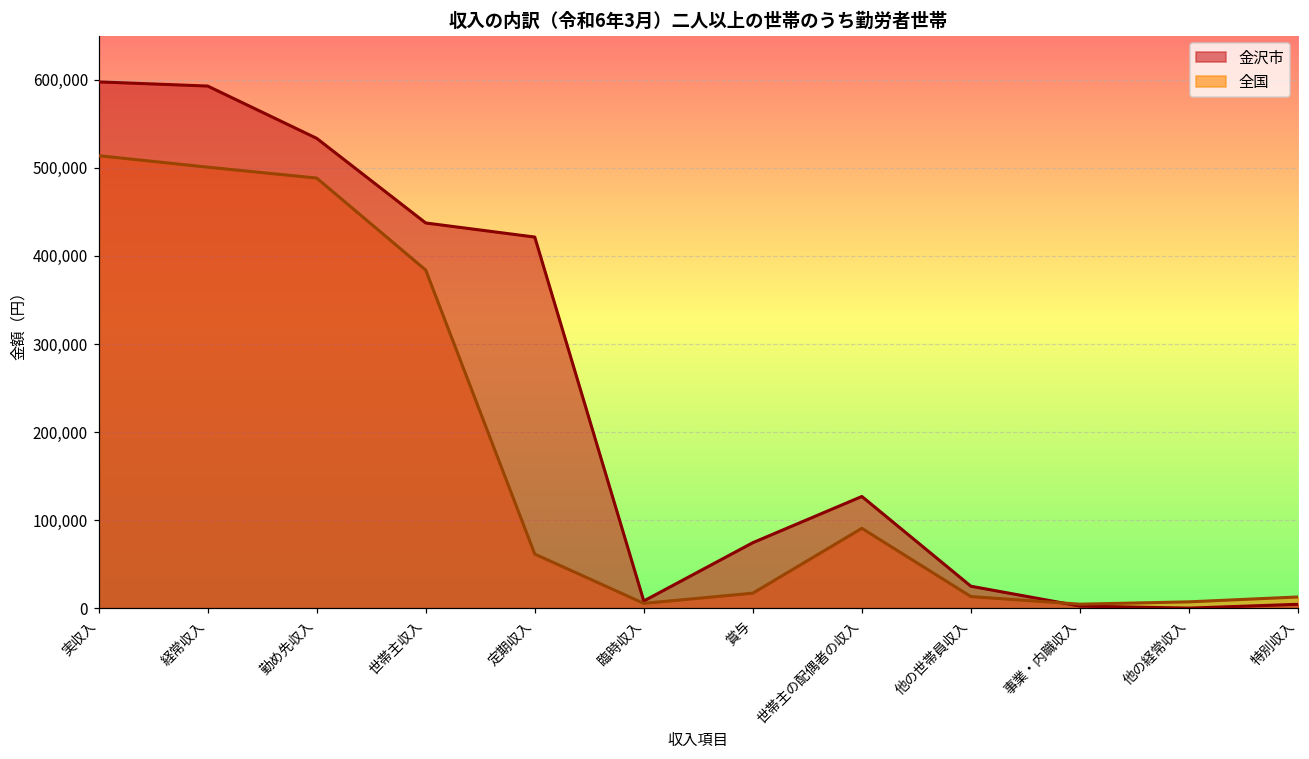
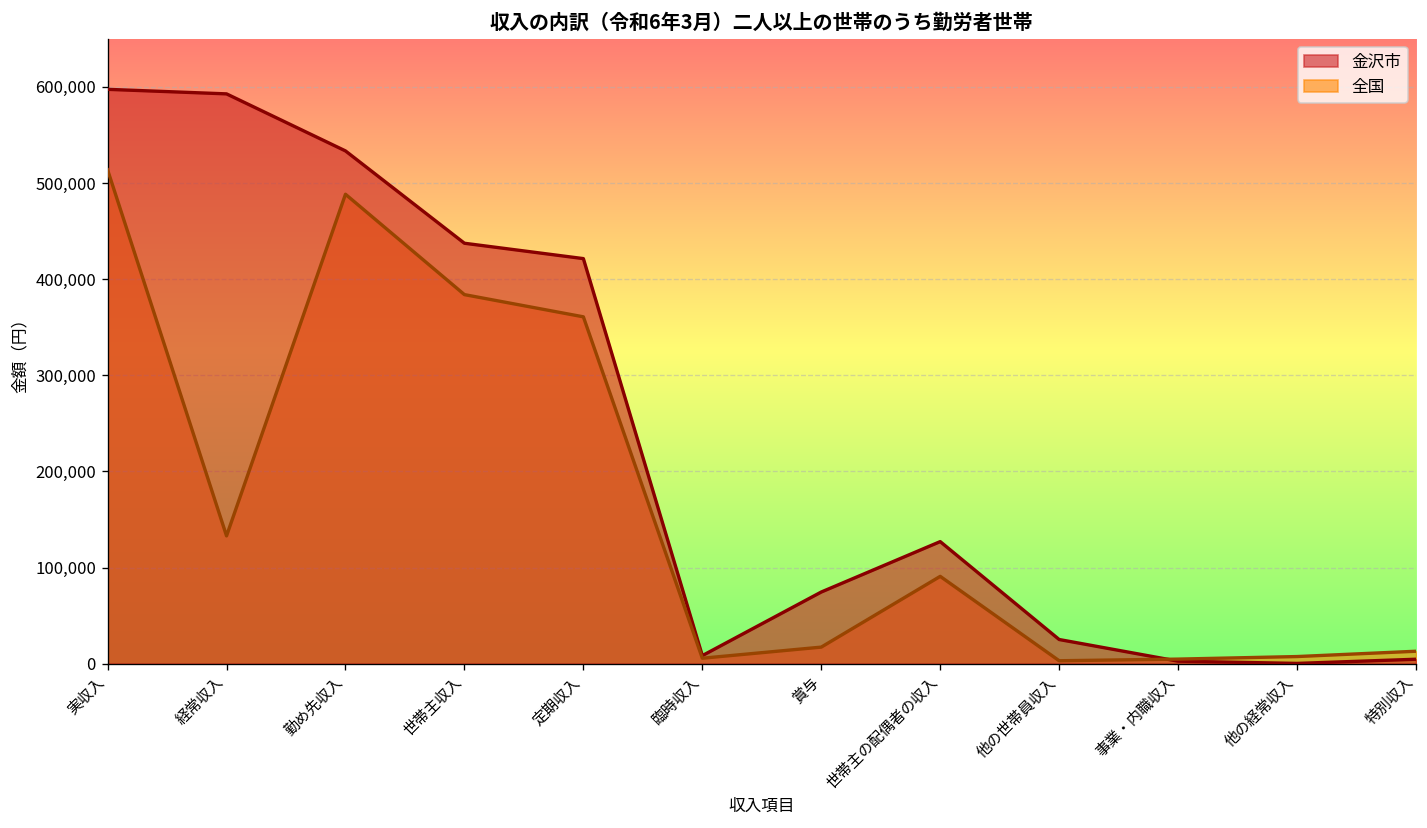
  {
    "金沢市": {
      "実収入": "600,000",
      "経常収入": "590,000",
      "勤め先収入": "530,000",
      "世帯主収入": "440,000",
      "定期収入": "420,000",
      "賞与": "70,000",
      "世帯主の配偶者の収入": "130,000",
      "他の世帯員収入": "30,000",
      "他の経常収入": "0",
      "特別収入": "0"
    },
    "全国": {
      "実収入": "510,000",
-     "経常収入": "500,000",
+     "経常収入": "130,000",
      "勤め先収入": "490,000",
      "世帯主収入": "380,000",
-     "定期収入": "60,000",
+     "定期収入": "360,000",
      "賞与": "20,000",
      "世帯主の配偶者の収入": "90,000",
-     "他の世帯員収入": "10,000",
+     "他の世帯員収入": "0",
      "他の経常収入": "10,000",
      "特別収入": "10,000"
    }
  }
